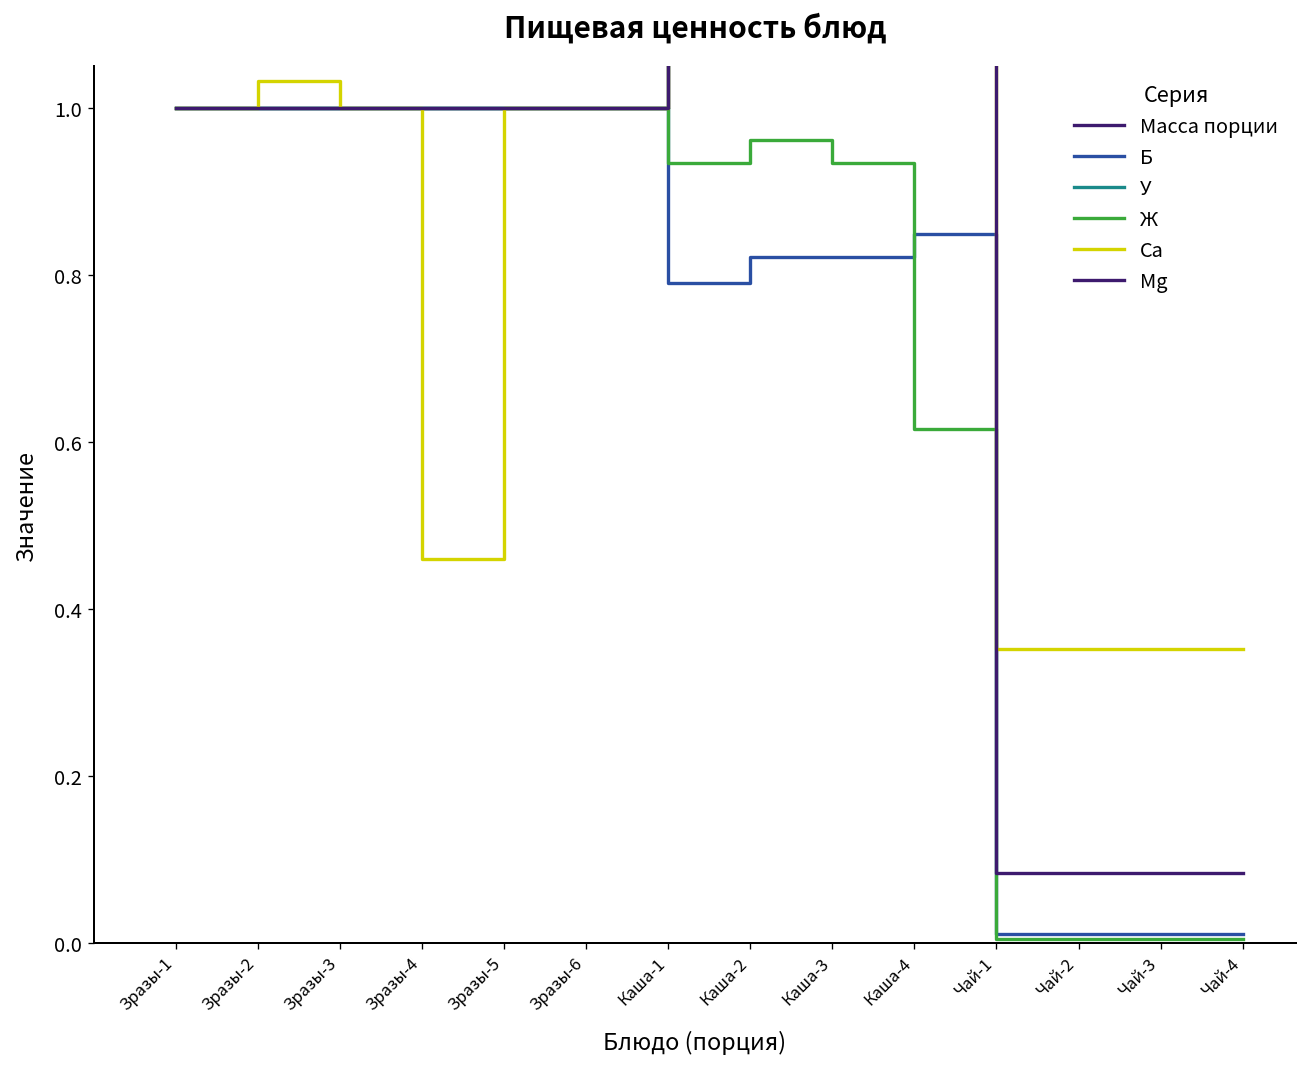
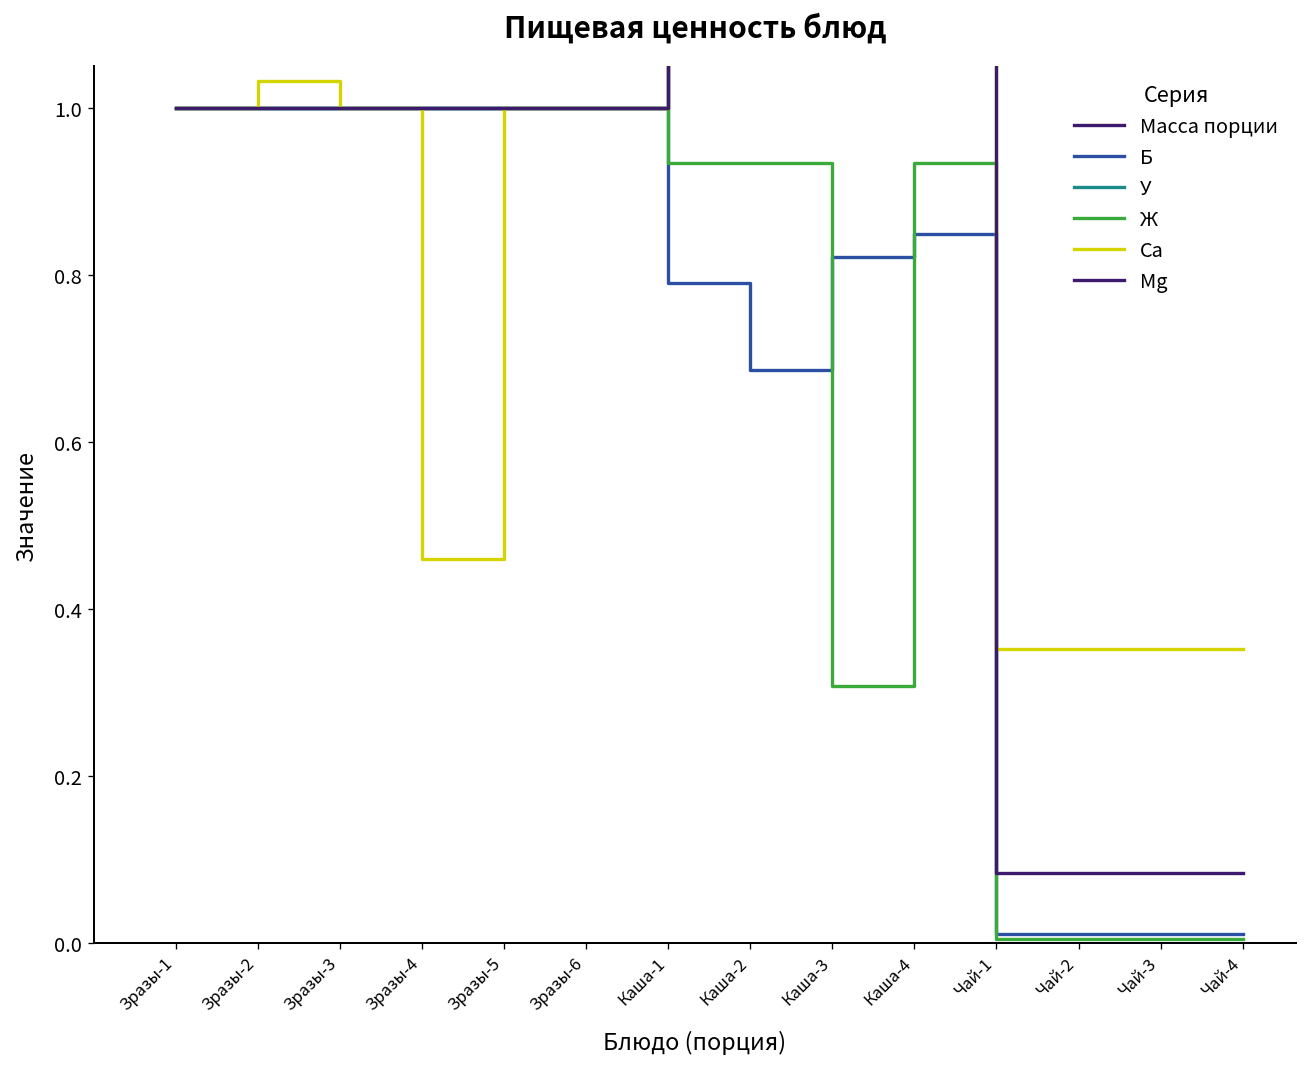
  {
    "Б": {
      "Каша-1": 0.79,
-     "Каша-2": 0.82,
+     "Каша-2": 0.69,
      "Каша-3": 0.82,
      "Каша-4": 0.85,
      "Чай-1": 0.01,
      "Чай-2": 0.01,
      "Чай-3": 0.01,
      "Чай-4": 0.01
    },
    "Ж": {
      "Каша-1": 0.93,
-     "Каша-2": 0.96,
-     "Каша-3": 0.93,
-     "Каша-4": 0.62,
+     "Каша-2": 0.93,
+     "Каша-3": 0.31,
+     "Каша-4": 0.93,
      "Чай-1": 0.00,
      "Чай-2": 0.00,
      "Чай-3": 0.00,
      "Чай-4": 0.00
    },
    "Ca": {
      "Зразы-2": 1.03,
      "Зразы-4": 0.46,
      "Чай-1": 0.35,
      "Чай-2": 0.35,
      "Чай-3": 0.35,
      "Чай-4": 0.35
    }
  }
